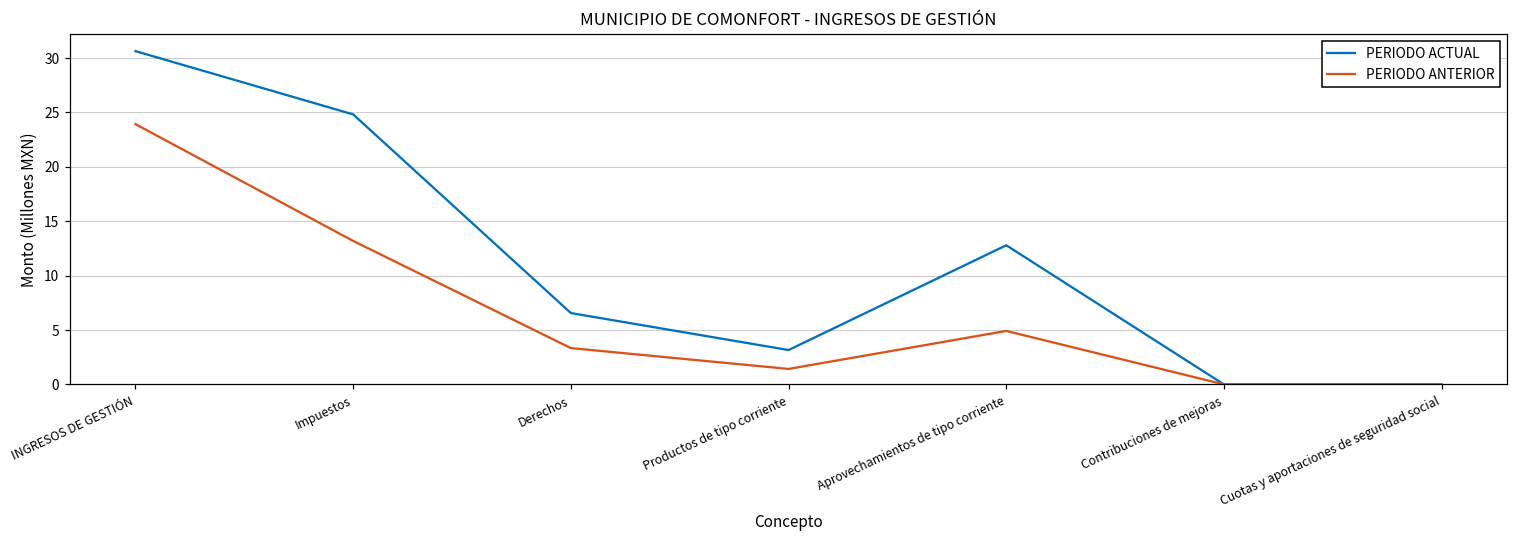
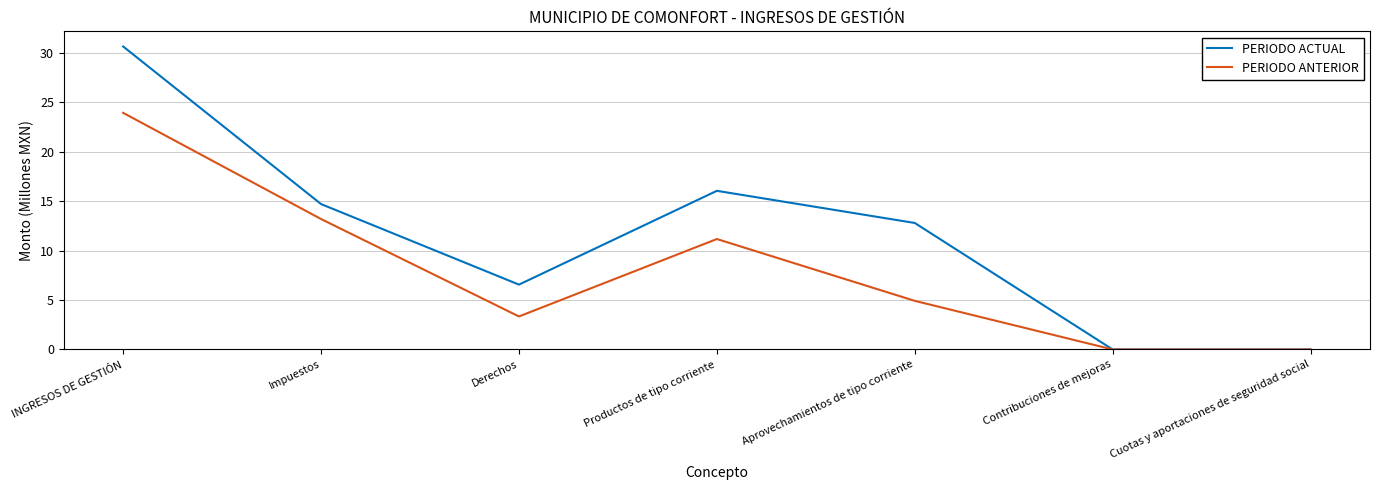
  {
    "PERIODO ACTUAL": {
      "INGRESOS DE GESTIÓN": 31,
-     "Impuestos": 25,
+     "Impuestos": 15,
      "Derechos": 7,
-     "Productos de tipo corriente": 3,
+     "Productos de tipo corriente": 16,
      "Aprovechamientos de tipo corriente": 13
    },
    "PERIODO ANTERIOR": {
      "INGRESOS DE GESTIÓN": 24,
      "Impuestos": 13,
      "Derechos": 3,
-     "Productos de tipo corriente": 1,
+     "Productos de tipo corriente": 11,
      "Aprovechamientos de tipo corriente": 5
    }
  }
